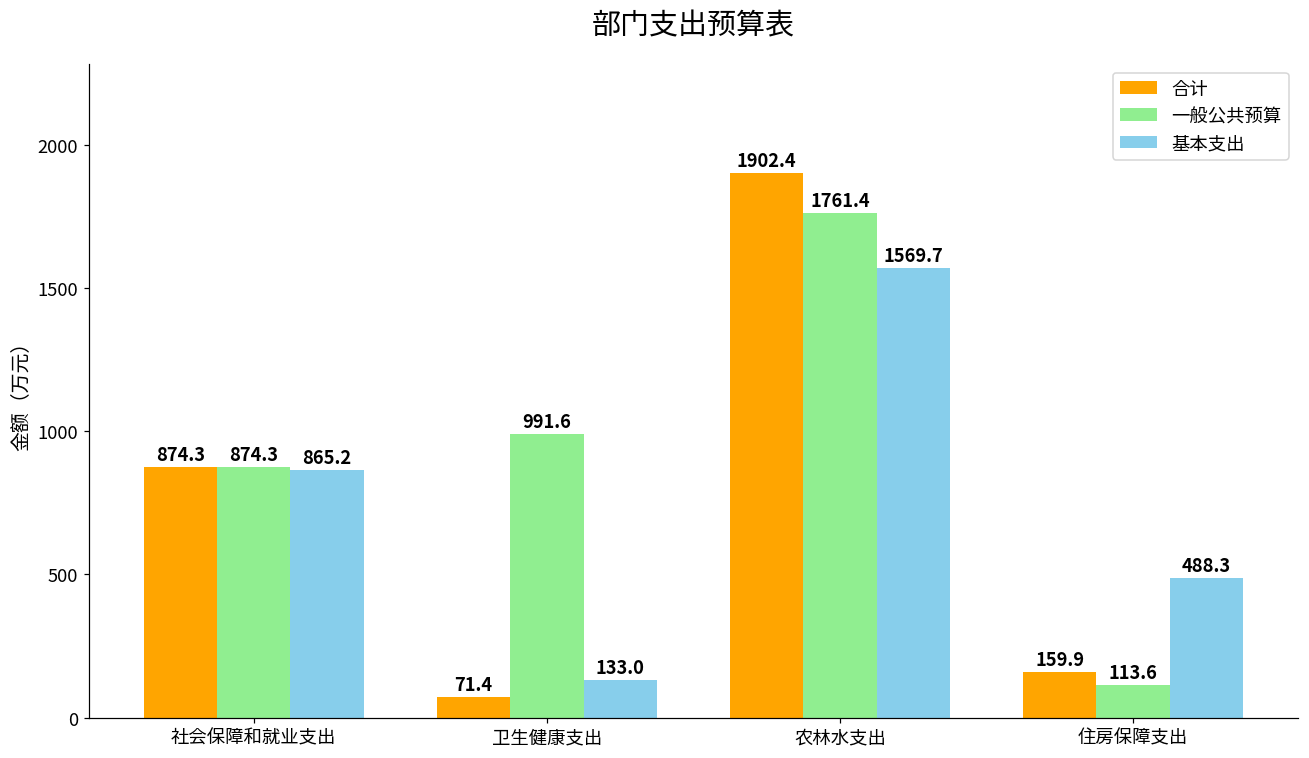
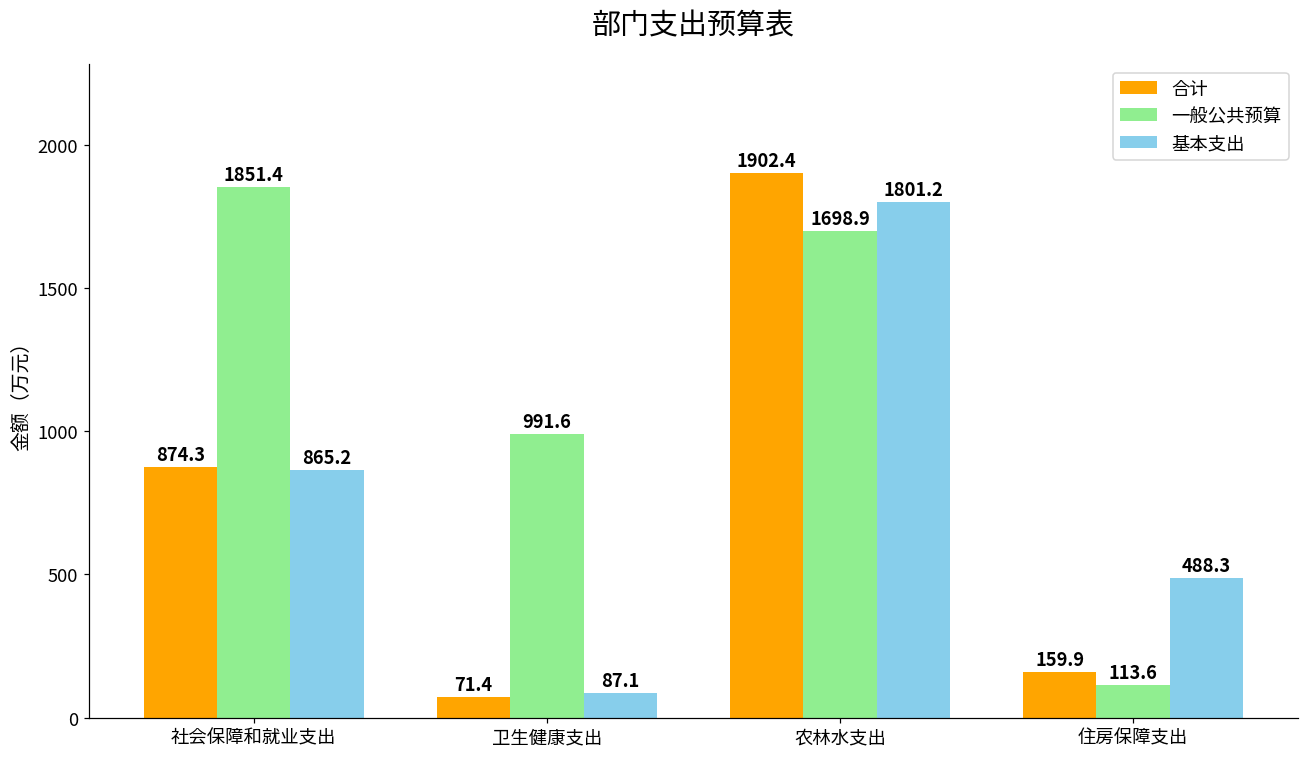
  {
    "合计": {
      "社会保障和就业支出": 874.3,
      "卫生健康支出": 71.4,
      "农林水支出": 1902.4,
      "住房保障支出": 159.9
    },
    "一般公共预算": {
-     "社会保障和就业支出": 874.3,
+     "社会保障和就业支出": 1851.4,
      "卫生健康支出": 991.6,
-     "农林水支出": 1761.4,
+     "农林水支出": 1698.9,
      "住房保障支出": 113.6
    },
    "基本支出": {
      "社会保障和就业支出": 865.2,
-     "卫生健康支出": 133.0,
-     "农林水支出": 1569.7,
+     "卫生健康支出": 87.1,
+     "农林水支出": 1801.2,
      "住房保障支出": 488.3
    }
  }
